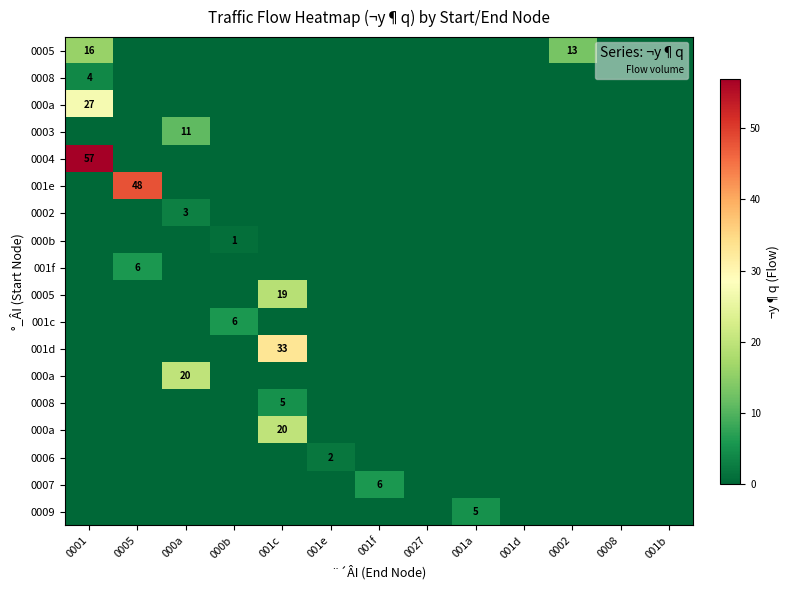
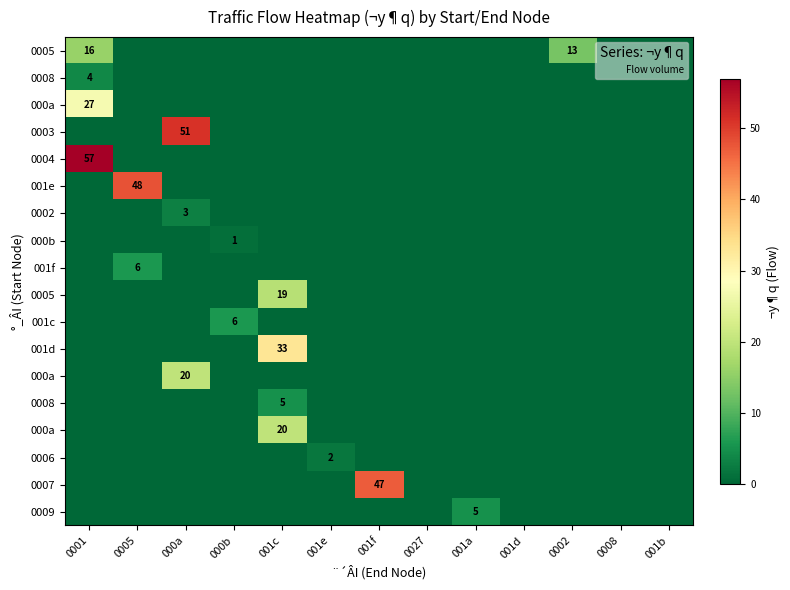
  {
    "0003": {
-     "000a": 11
+     "000a": 51
    },
    "0004": {
      "0001": 57
    },
    "001e": {
      "0005": 48
    },
    "0002": {
      "000a": 3
    },
    "000b": {
      "000b": 1
    },
    "001f": {
      "0005": 6
    },
    "001c": {
      "000b": 6
    },
    "001d": {
      "001c": 33
    },
    "0006": {
      "001e": 2
    },
    "0007": {
-     "001f": 6
+     "001f": 47
    },
    "0009": {
      "001a": 5
    }
  }
